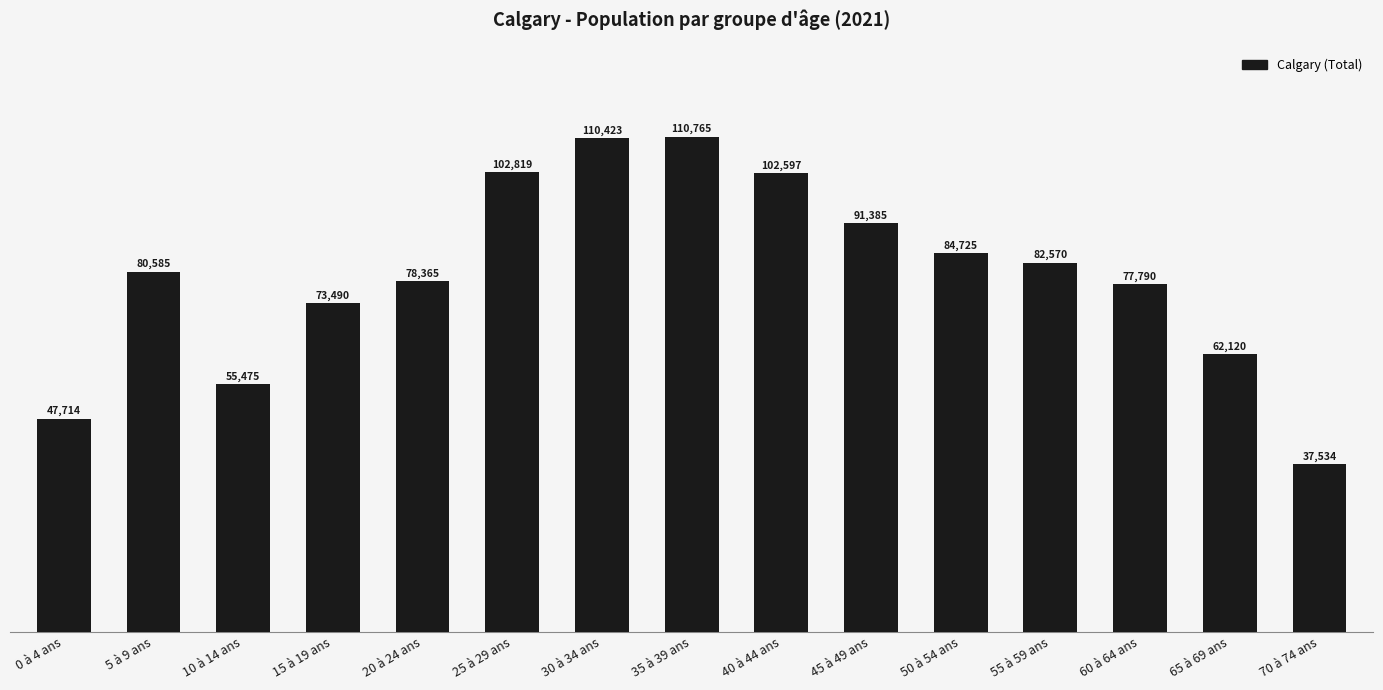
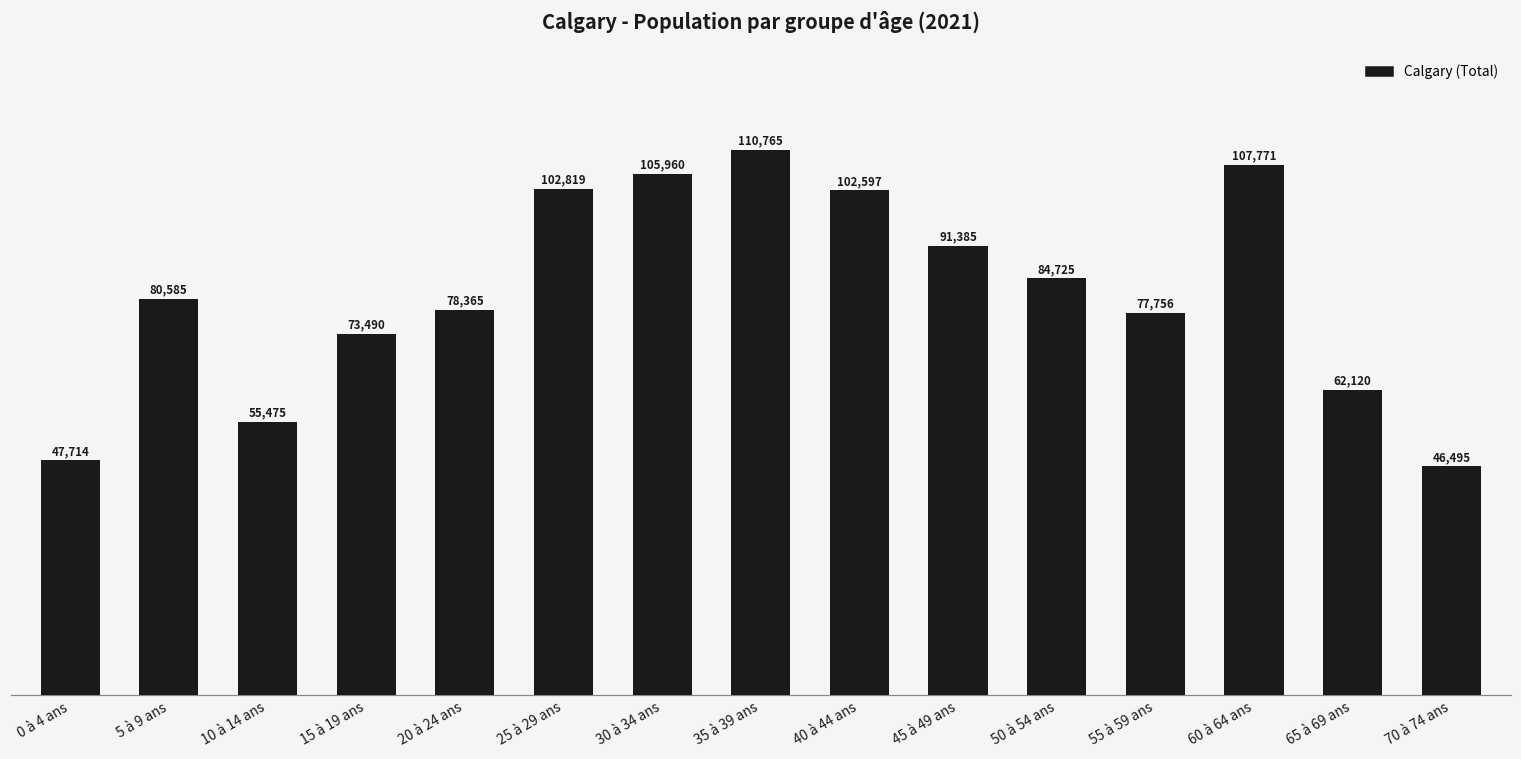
  {
    "0 à 4 ans": "47,714",
    "5 à 9 ans": "80,585",
    "10 à 14 ans": "55,475",
    "15 à 19 ans": "73,490",
    "20 à 24 ans": "78,365",
    "25 à 29 ans": "102,819",
-   "30 à 34 ans": "110,423",
+   "30 à 34 ans": "105,960",
    "35 à 39 ans": "110,765",
    "40 à 44 ans": "102,597",
    "45 à 49 ans": "91,385",
    "50 à 54 ans": "84,725",
-   "55 à 59 ans": "82,570",
-   "60 à 64 ans": "77,790",
+   "55 à 59 ans": "77,756",
+   "60 à 64 ans": "107,771",
    "65 à 69 ans": "62,120",
-   "70 à 74 ans": "37,534"
+   "70 à 74 ans": "46,495"
  }
